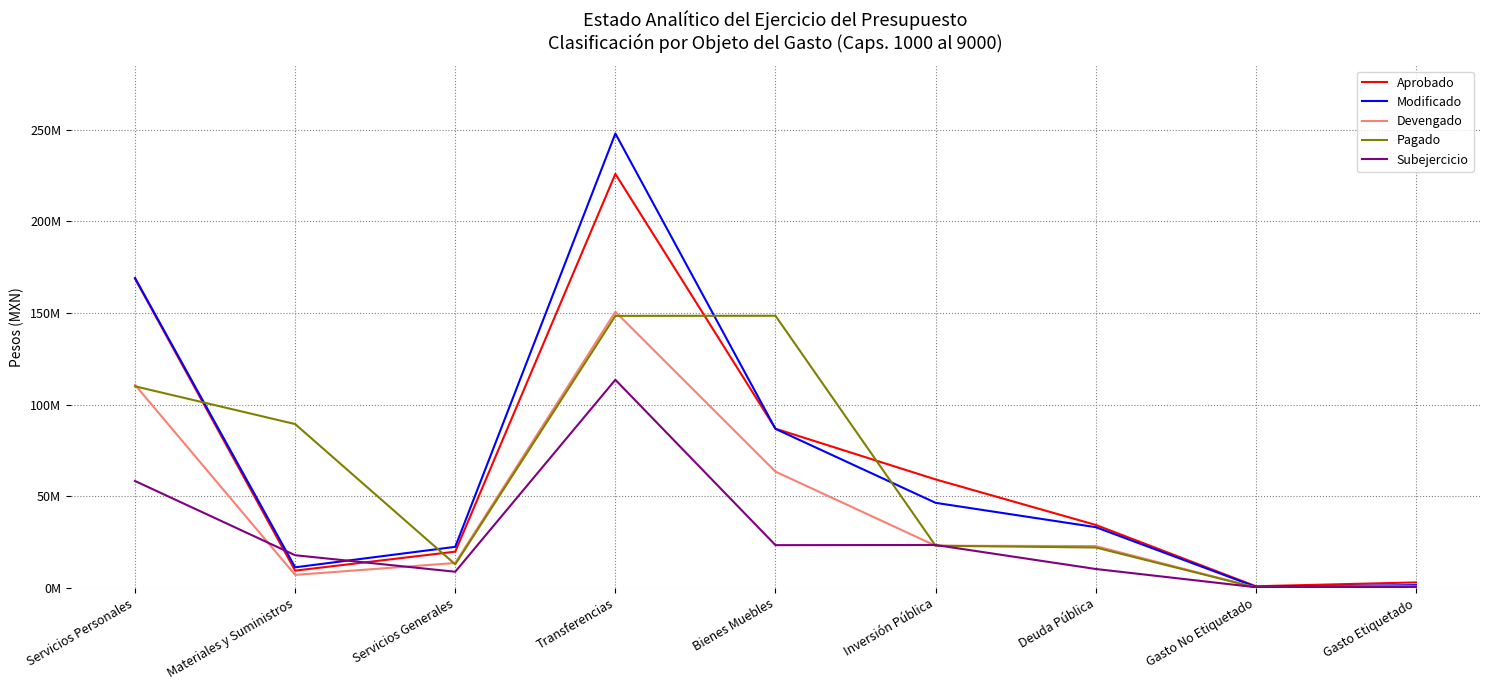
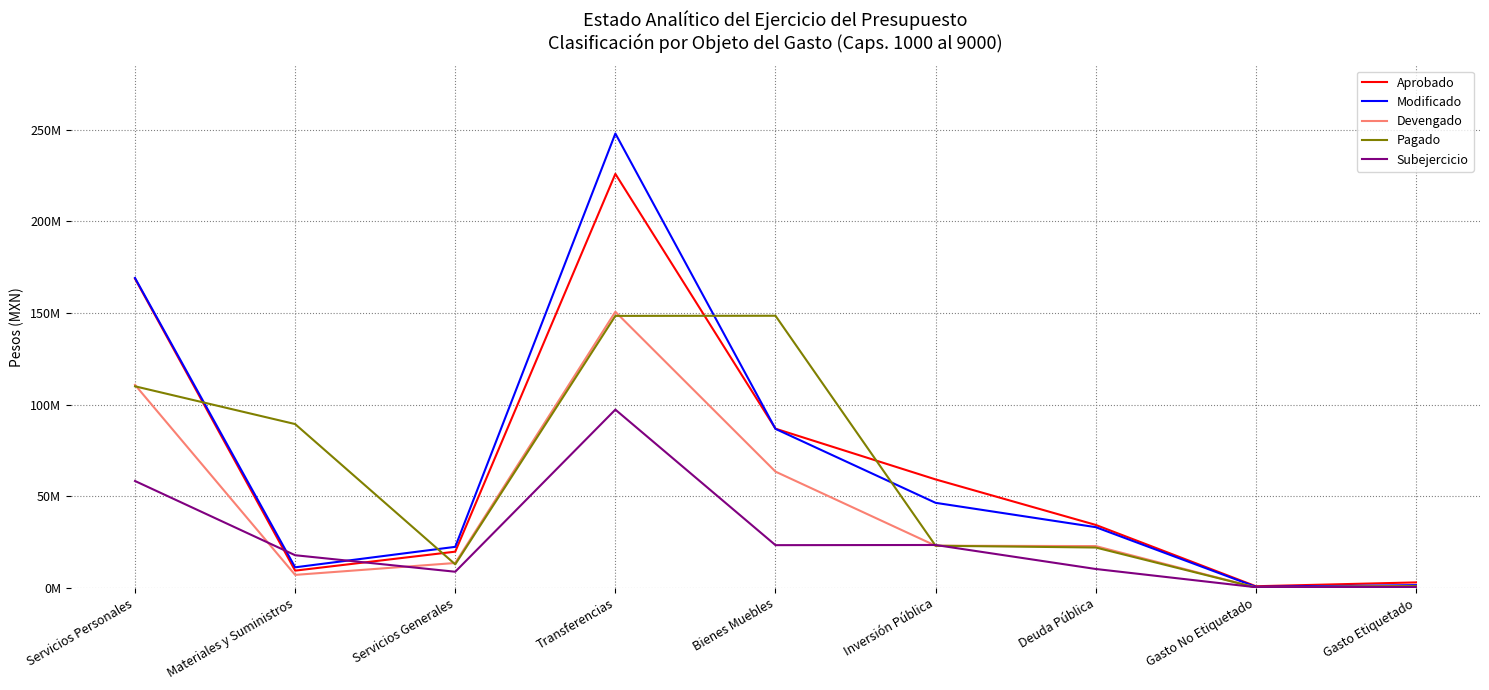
  {
    "Aprobado": {
      "Materiales y Suministros": 9000000,
      "Servicios Generales": 20000000,
      "Transferencias": 226000000,
      "Inversión Pública": 59000000,
      "Gasto Etiquetado": 3000000
    },
    "Modificado": {
      "Materiales y Suministros": 11000000,
      "Servicios Generales": 22000000,
      "Transferencias": 248000000,
      "Inversión Pública": 46000000
    },
    "Devengado": {
      "Materiales y Suministros": 7000000,
      "Transferencias": 151000000,
      "Bienes Muebles": 63000000
    },
    "Pagado": {
      "Materiales y Suministros": 89000000,
      "Transferencias": 148000000,
      "Bienes Muebles": 148000000
    },
    "Subejercicio": {
      "Servicios Personales": 58000000,
      "Materiales y Suministros": 18000000,
      "Servicios Generales": 9000000,
-     "Transferencias": 114000000,
+     "Transferencias": 97000000,
      "Bienes Muebles": 23000000,
      "Deuda Pública": 10000000
    }
  }
